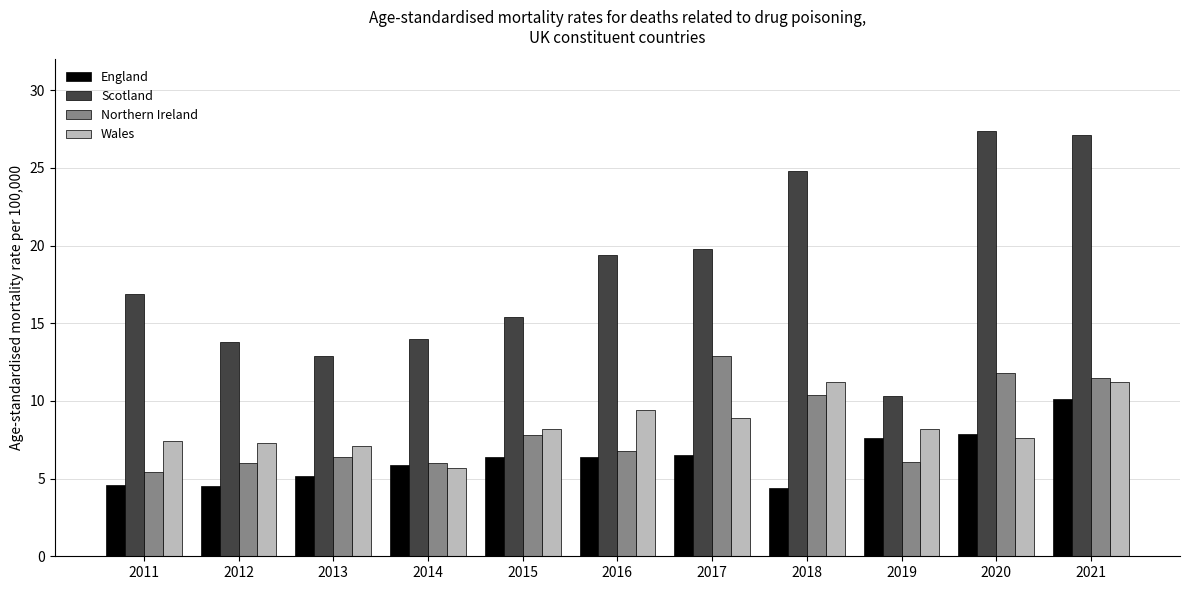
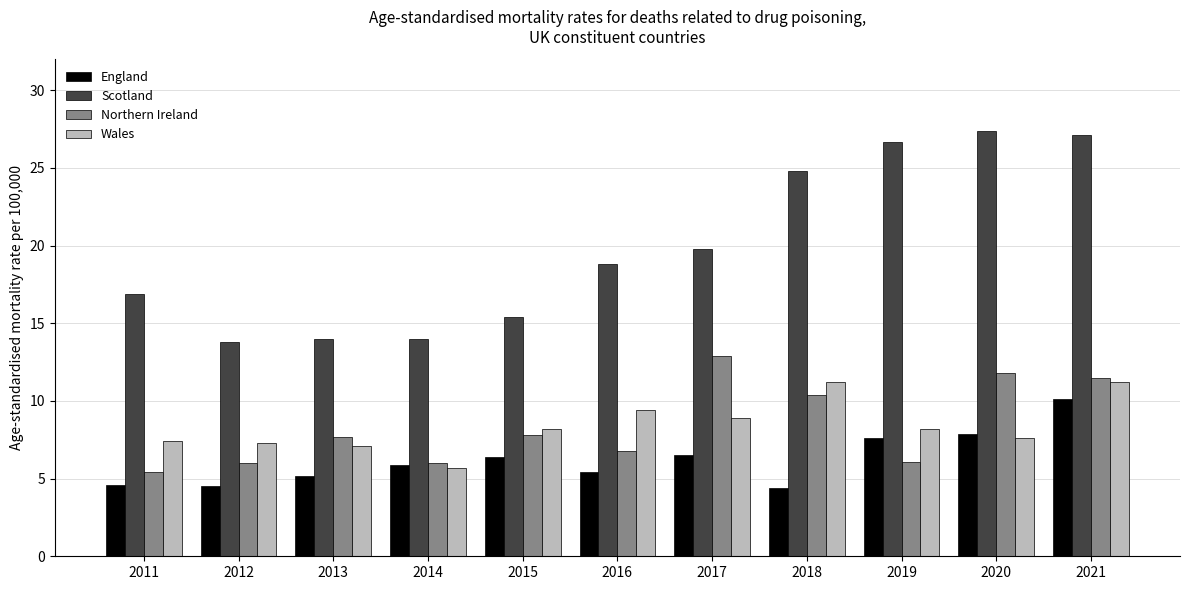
  {
    "England": {
      "2011": 4.6,
      "2012": 4.5,
      "2013": 5.2,
      "2014": 5.9,
      "2015": 6.4,
-     "2016": 6.4,
+     "2016": 5.4,
      "2017": 6.5,
      "2018": 4.4,
      "2019": 7.6,
      "2020": 7.9,
      "2021": 10.1
    },
    "Scotland": {
      "2011": 16.9,
      "2012": 13.8,
-     "2013": 12.9,
+     "2013": 14.0,
      "2014": 14.0,
      "2015": 15.4,
-     "2016": 19.4,
+     "2016": 18.8,
      "2017": 19.8,
      "2018": 24.8,
-     "2019": 10.3,
+     "2019": 26.7,
      "2020": 27.4,
      "2021": 27.1
    },
    "Northern Ireland": {
      "2011": 5.4,
      "2012": 6.0,
-     "2013": 6.4,
+     "2013": 7.7,
      "2014": 6.0,
      "2015": 7.8,
      "2016": 6.8,
      "2017": 12.9,
      "2018": 10.4,
      "2019": 6.1,
      "2020": 11.8,
      "2021": 11.5
    },
    "Wales": {
      "2011": 7.4,
      "2012": 7.3,
      "2013": 7.1,
      "2014": 5.7,
      "2015": 8.2,
      "2016": 9.4,
      "2017": 8.9,
      "2018": 11.2,
      "2019": 8.2,
      "2020": 7.6,
      "2021": 11.2
    }
  }
